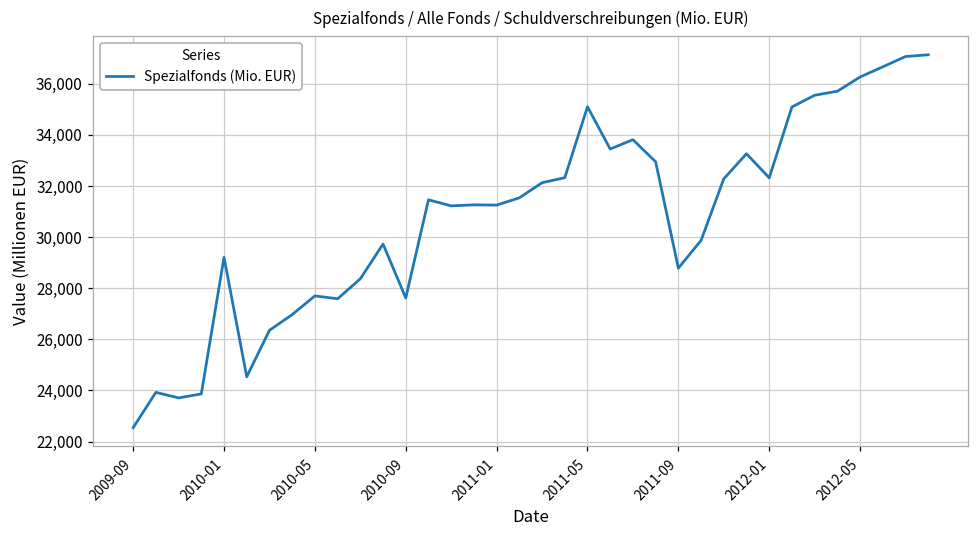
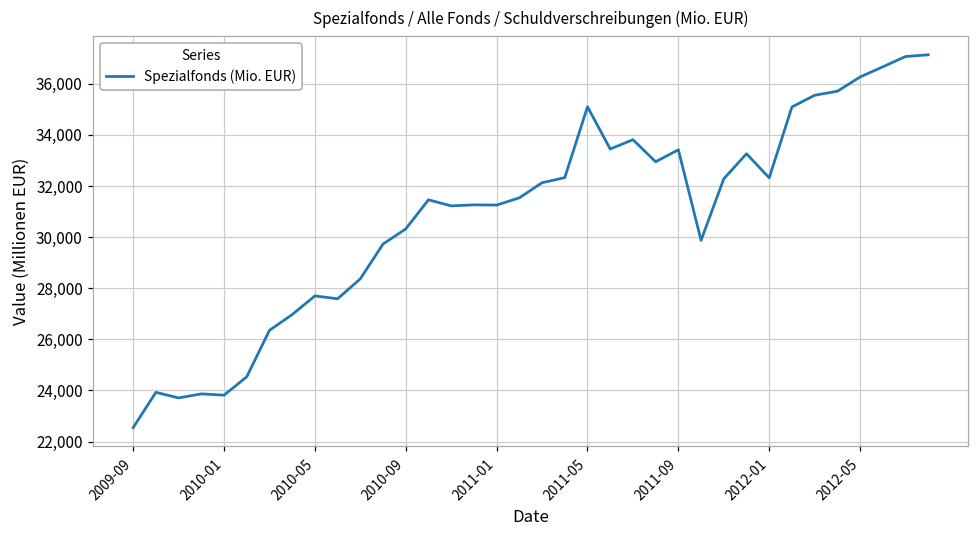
  {
    "2009-09": "22,500",
-   "2010-01": "29,200",
+   "2010-01": "23,800",
    "2010-05": "27,700",
-   "2010-09": "27,600",
+   "2010-09": "30,300",
    "2011-01": "31,300",
    "2011-05": "35,100",
-   "2011-09": "28,800",
+   "2011-09": "33,400",
    "2012-01": "32,300",
    "2012-05": "36,300"
  }
